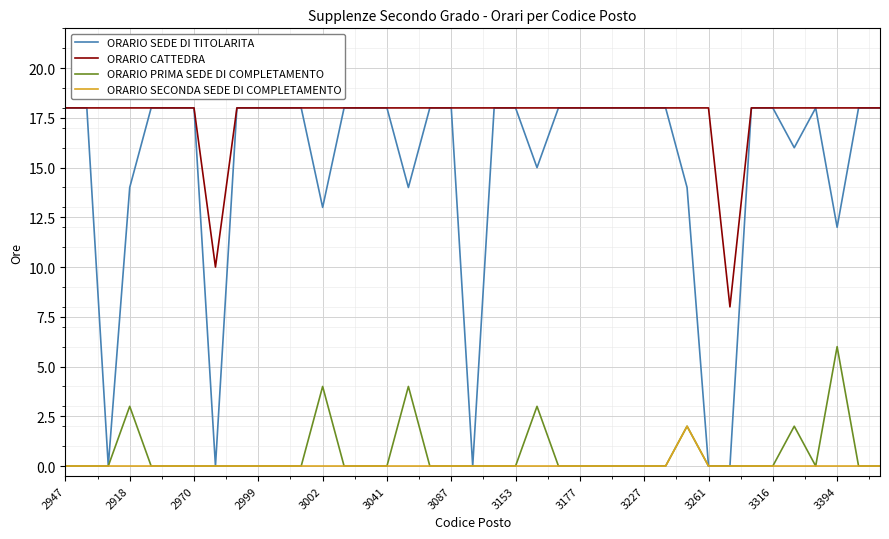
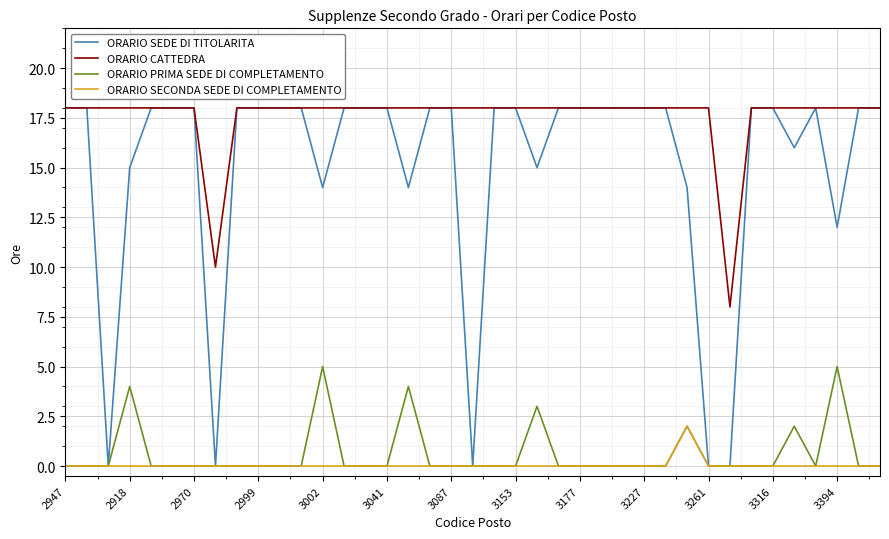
  {
    "ORARIO SEDE DI TITOLARITA": {
-     "2918": 14,
-     "3002": 13,
+     "2918": 15,
+     "3002": 14,
      "3394": 12
    },
    "ORARIO CATTEDRA": {
      "2918": 18,
      "3002": 18,
      "3261": 18,
      "3394": 18
    },
    "ORARIO PRIMA SEDE DI COMPLETAMENTO": {
-     "2918": 3,
-     "3002": 4,
-     "3394": 6
+     "2918": 4,
+     "3002": 5,
+     "3394": 5
    },
    "ORARIO SECONDA SEDE DI COMPLETAMENTO": {
      "2918": 0,
      "3002": 0,
      "3394": 0
    }
  }
